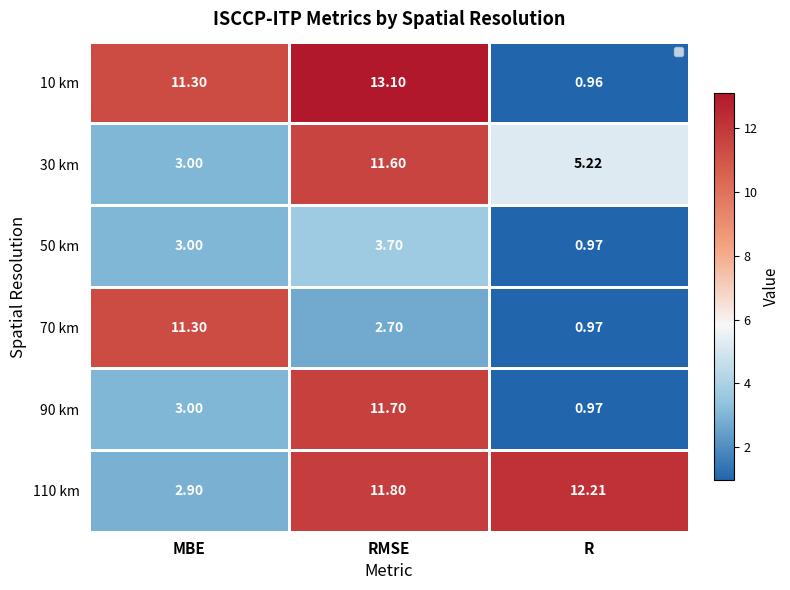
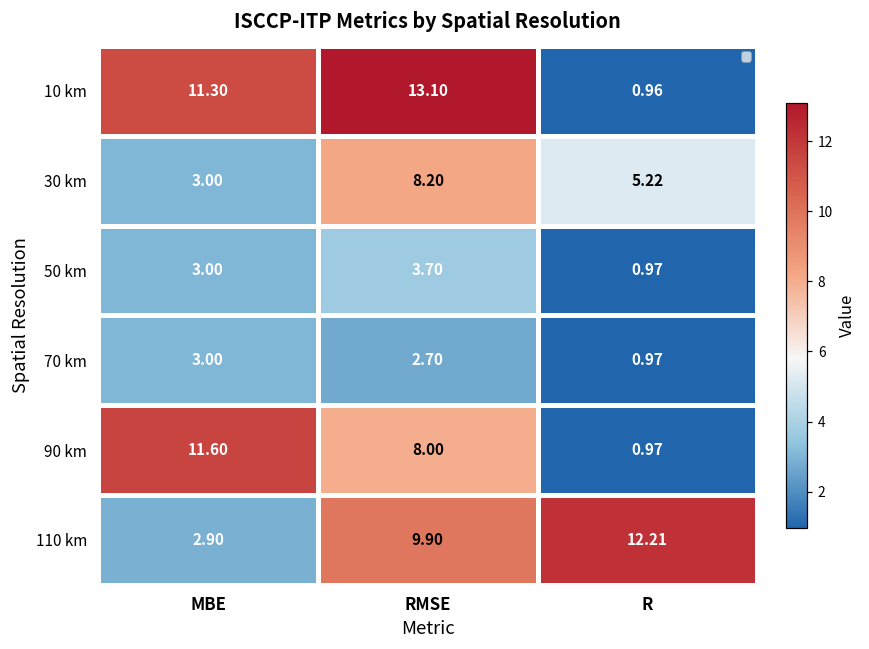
  {
    "10 km": {
      "MBE": 11.30,
      "RMSE": 13.10,
      "R": 0.96
    },
    "30 km": {
      "MBE": 3.00,
-     "RMSE": 11.60,
+     "RMSE": 8.20,
      "R": 5.22
    },
    "50 km": {
      "MBE": 3.00,
      "RMSE": 3.70,
      "R": 0.97
    },
    "70 km": {
-     "MBE": 11.30,
+     "MBE": 3.00,
      "RMSE": 2.70,
      "R": 0.97
    },
    "90 km": {
-     "MBE": 3.00,
-     "RMSE": 11.70,
+     "MBE": 11.60,
+     "RMSE": 8.00,
      "R": 0.97
    },
    "110 km": {
      "MBE": 2.90,
-     "RMSE": 11.80,
+     "RMSE": 9.90,
      "R": 12.21
    }
  }
